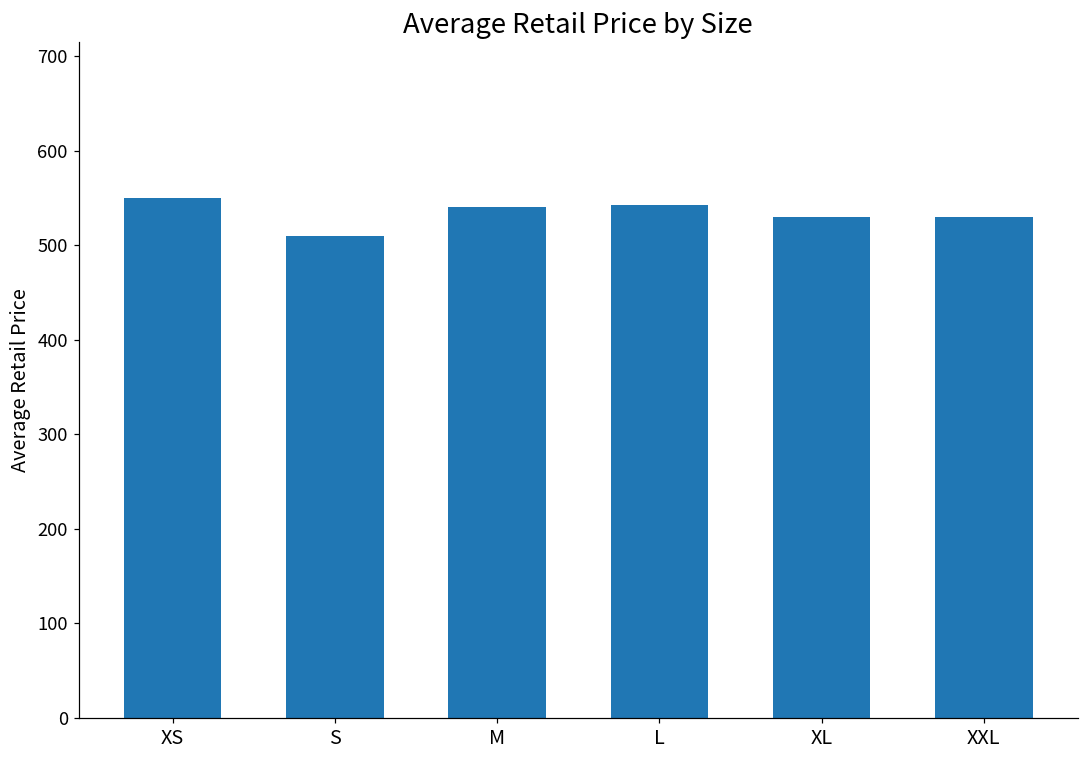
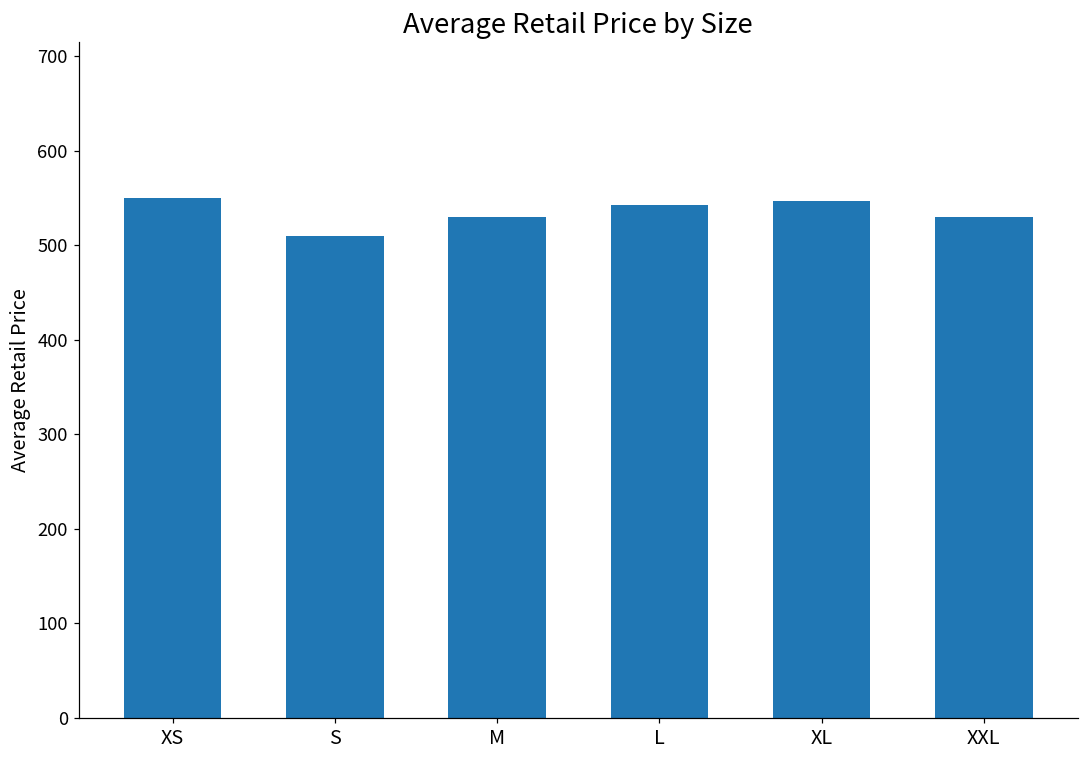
  {
    "XS": 550,
    "S": 510,
-   "M": 540,
+   "M": 530,
    "L": 540,
-   "XL": 530,
+   "XL": 550,
    "XXL": 530
  }
